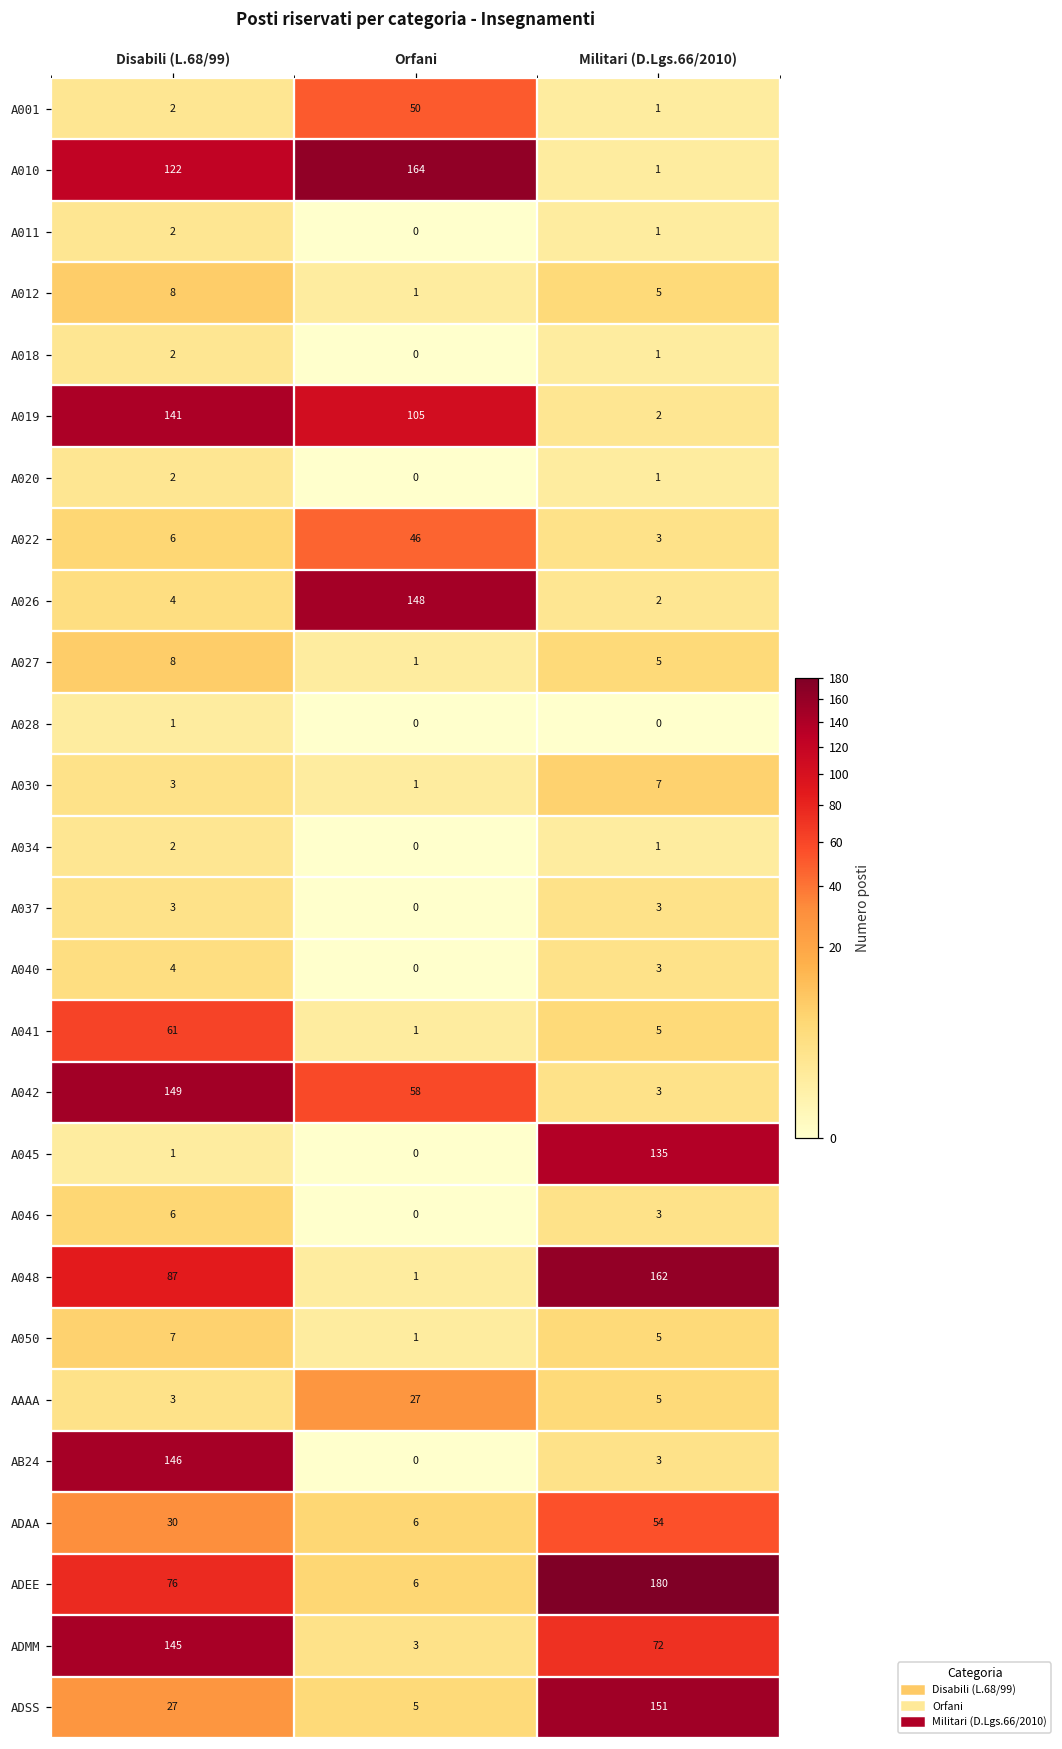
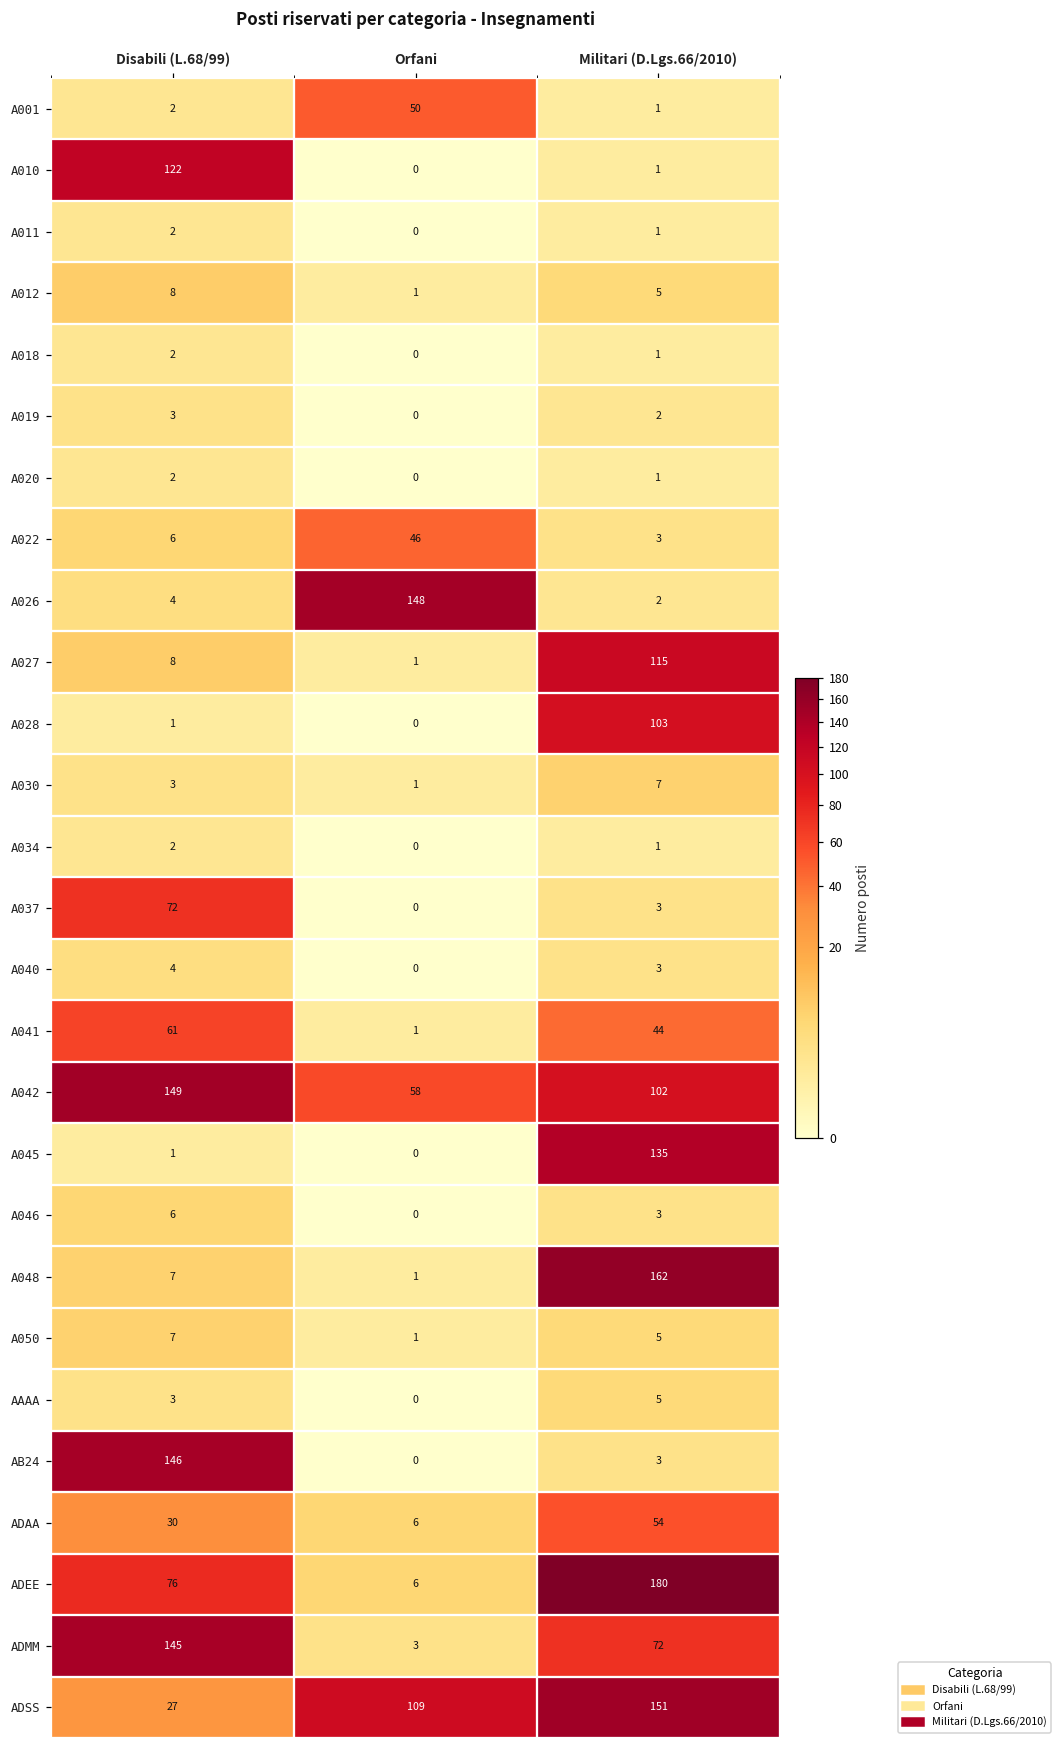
  {
    "A001": {
      "Disabili (L.68/99)": 2,
      "Orfani": 50,
      "Militari (D.Lgs.66/2010)": 1
    },
    "A010": {
      "Disabili (L.68/99)": 122,
-     "Orfani": 164,
+     "Orfani": 0,
      "Militari (D.Lgs.66/2010)": 1
    },
    "A011": {
      "Disabili (L.68/99)": 2,
      "Orfani": 0,
      "Militari (D.Lgs.66/2010)": 1
    },
    "A012": {
      "Disabili (L.68/99)": 8,
      "Orfani": 1,
      "Militari (D.Lgs.66/2010)": 5
    },
    "A018": {
      "Disabili (L.68/99)": 2,
      "Orfani": 0,
      "Militari (D.Lgs.66/2010)": 1
    },
    "A019": {
-     "Disabili (L.68/99)": 141,
-     "Orfani": 105,
+     "Disabili (L.68/99)": 3,
+     "Orfani": 0,
      "Militari (D.Lgs.66/2010)": 2
    },
    "A020": {
      "Disabili (L.68/99)": 2,
      "Orfani": 0,
      "Militari (D.Lgs.66/2010)": 1
    },
    "A022": {
      "Disabili (L.68/99)": 6,
      "Orfani": 46,
      "Militari (D.Lgs.66/2010)": 3
    },
    "A026": {
      "Disabili (L.68/99)": 4,
      "Orfani": 148,
      "Militari (D.Lgs.66/2010)": 2
    },
    "A027": {
      "Disabili (L.68/99)": 8,
      "Orfani": 1,
-     "Militari (D.Lgs.66/2010)": 5
+     "Militari (D.Lgs.66/2010)": 115
    },
    "A028": {
      "Disabili (L.68/99)": 1,
      "Orfani": 0,
-     "Militari (D.Lgs.66/2010)": 0
+     "Militari (D.Lgs.66/2010)": 103
    },
    "A030": {
      "Disabili (L.68/99)": 3,
      "Orfani": 1,
      "Militari (D.Lgs.66/2010)": 7
    },
    "A034": {
      "Disabili (L.68/99)": 2,
      "Orfani": 0,
      "Militari (D.Lgs.66/2010)": 1
    },
    "A037": {
-     "Disabili (L.68/99)": 3,
+     "Disabili (L.68/99)": 72,
      "Orfani": 0,
      "Militari (D.Lgs.66/2010)": 3
    },
    "A040": {
      "Disabili (L.68/99)": 4,
      "Orfani": 0,
      "Militari (D.Lgs.66/2010)": 3
    },
    "A041": {
      "Disabili (L.68/99)": 61,
      "Orfani": 1,
-     "Militari (D.Lgs.66/2010)": 5
+     "Militari (D.Lgs.66/2010)": 44
    },
    "A042": {
      "Disabili (L.68/99)": 149,
      "Orfani": 58,
-     "Militari (D.Lgs.66/2010)": 3
+     "Militari (D.Lgs.66/2010)": 102
    },
    "A045": {
      "Disabili (L.68/99)": 1,
      "Orfani": 0,
      "Militari (D.Lgs.66/2010)": 135
    },
    "A046": {
      "Disabili (L.68/99)": 6,
      "Orfani": 0,
      "Militari (D.Lgs.66/2010)": 3
    },
    "A048": {
-     "Disabili (L.68/99)": 87,
+     "Disabili (L.68/99)": 7,
      "Orfani": 1,
      "Militari (D.Lgs.66/2010)": 162
    },
    "A050": {
      "Disabili (L.68/99)": 7,
      "Orfani": 1,
      "Militari (D.Lgs.66/2010)": 5
    },
    "AAAA": {
      "Disabili (L.68/99)": 3,
-     "Orfani": 27,
+     "Orfani": 0,
      "Militari (D.Lgs.66/2010)": 5
    },
    "AB24": {
      "Disabili (L.68/99)": 146,
      "Orfani": 0,
      "Militari (D.Lgs.66/2010)": 3
    },
    "ADAA": {
      "Disabili (L.68/99)": 30,
      "Orfani": 6,
      "Militari (D.Lgs.66/2010)": 54
    },
    "ADEE": {
      "Disabili (L.68/99)": 76,
      "Orfani": 6,
      "Militari (D.Lgs.66/2010)": 180
    },
    "ADMM": {
      "Disabili (L.68/99)": 145,
      "Orfani": 3,
      "Militari (D.Lgs.66/2010)": 72
    },
    "ADSS": {
      "Disabili (L.68/99)": 27,
-     "Orfani": 5,
+     "Orfani": 109,
      "Militari (D.Lgs.66/2010)": 151
    }
  }
